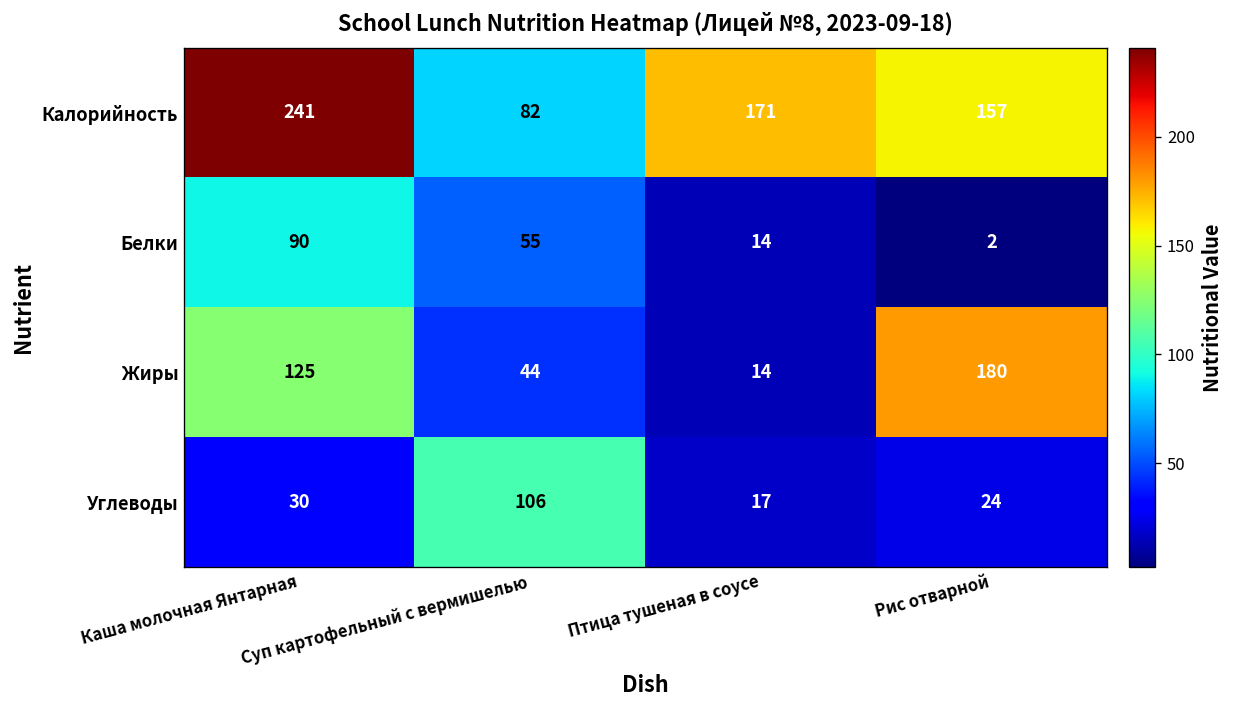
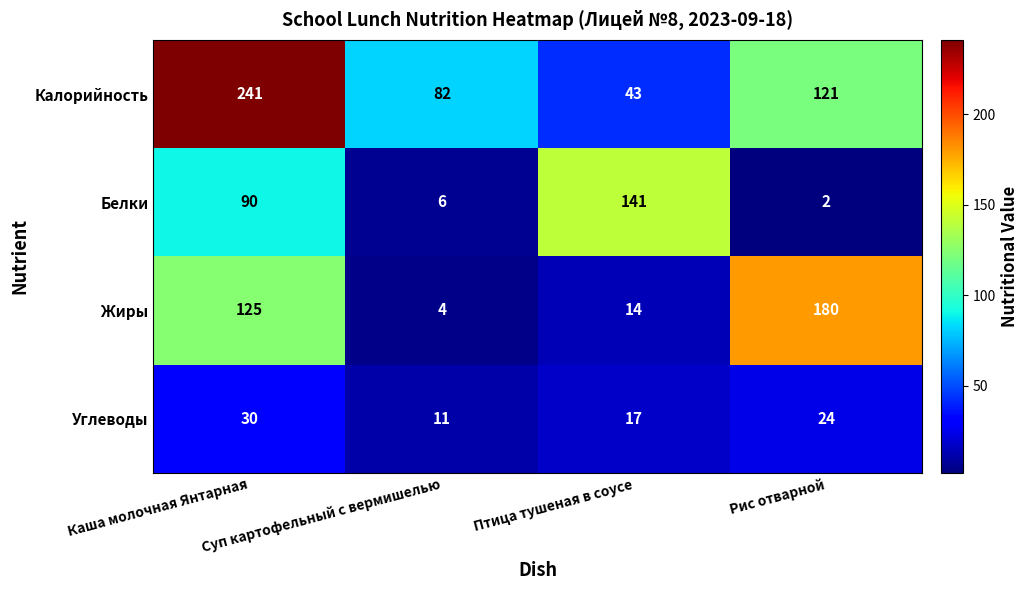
  {
    "Калорийность": {
      "Каша молочная Янтарная": 241,
      "Суп картофельный с вермишелью": 82,
-     "Птица тушеная в соусе": 171,
-     "Рис отварной": 157
+     "Птица тушеная в соусе": 43,
+     "Рис отварной": 121
    },
    "Белки": {
      "Каша молочная Янтарная": 90,
-     "Суп картофельный с вермишелью": 55,
-     "Птица тушеная в соусе": 14,
+     "Суп картофельный с вермишелью": 6,
+     "Птица тушеная в соусе": 141,
      "Рис отварной": 2
    },
    "Жиры": {
      "Каша молочная Янтарная": 125,
-     "Суп картофельный с вермишелью": 44,
+     "Суп картофельный с вермишелью": 4,
      "Птица тушеная в соусе": 14,
      "Рис отварной": 180
    },
    "Углеводы": {
      "Каша молочная Янтарная": 30,
-     "Суп картофельный с вермишелью": 106,
+     "Суп картофельный с вермишелью": 11,
      "Птица тушеная в соусе": 17,
      "Рис отварной": 24
    }
  }
